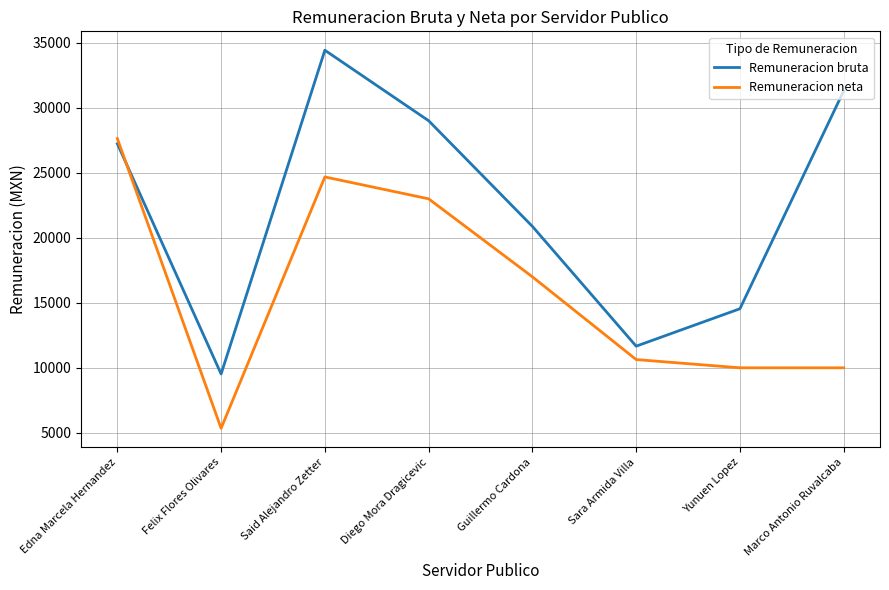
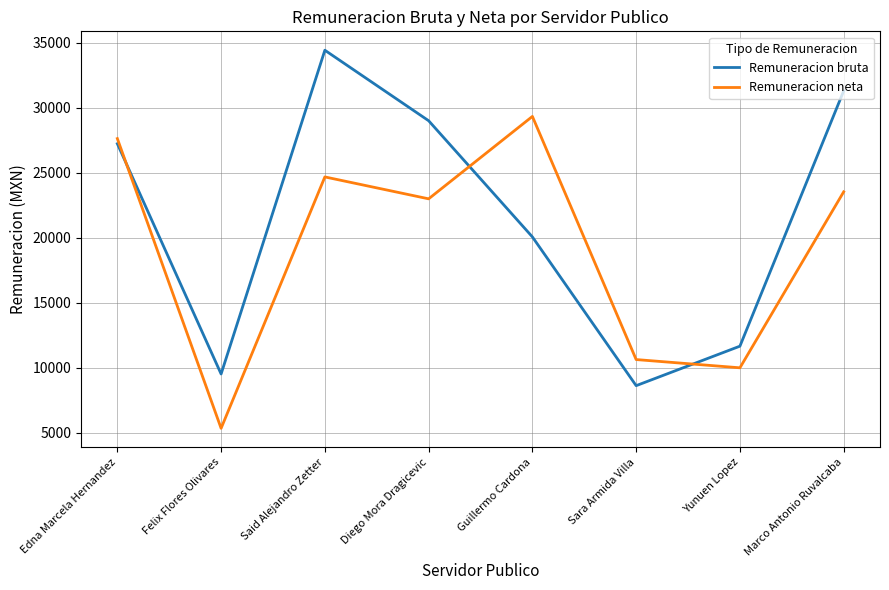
  {
    "Remuneracion bruta": {
      "Edna Marcela Hernandez": 27200,
      "Felix Flores Olivares": 9500,
      "Said Alejandro Zetter": 34400,
      "Diego Mora Dragicevic": 29000,
-     "Guillermo Cardona": 20900,
-     "Sara Armida Villa": 11700,
-     "Yunuen Lopez": 14500
+     "Guillermo Cardona": 20100,
+     "Sara Armida Villa": 8600,
+     "Yunuen Lopez": 11700
    },
    "Remuneracion neta": {
      "Edna Marcela Hernandez": 27600,
      "Felix Flores Olivares": 5300,
      "Said Alejandro Zetter": 24700,
      "Diego Mora Dragicevic": 23000,
-     "Guillermo Cardona": 17000,
+     "Guillermo Cardona": 29300,
      "Sara Armida Villa": 10600,
      "Yunuen Lopez": 10000,
-     "Marco Antonio Ruvalcaba": 10000
+     "Marco Antonio Ruvalcaba": 23500
    }
  }
